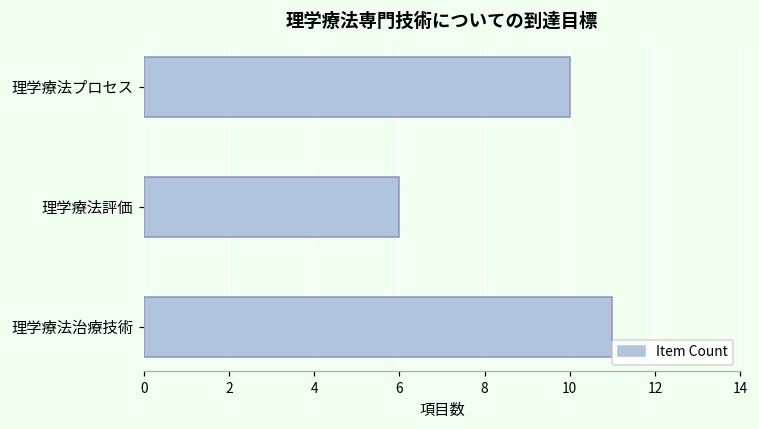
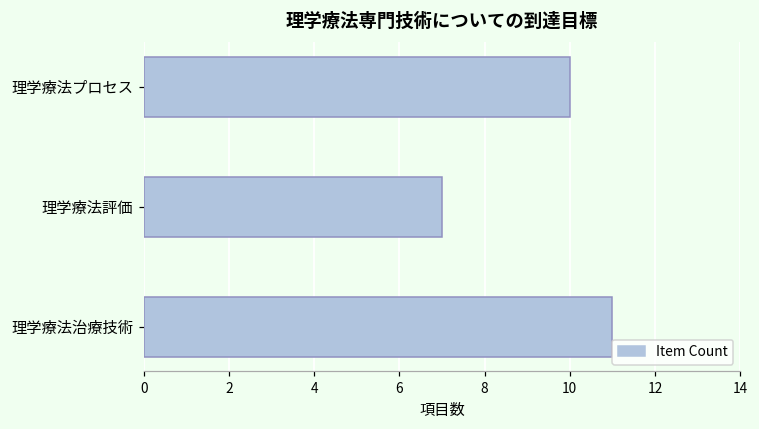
  {
    "理学療法プロセス": 10,
-   "理学療法評価": 6,
+   "理学療法評価": 7,
    "理学療法治療技術": 11
  }
